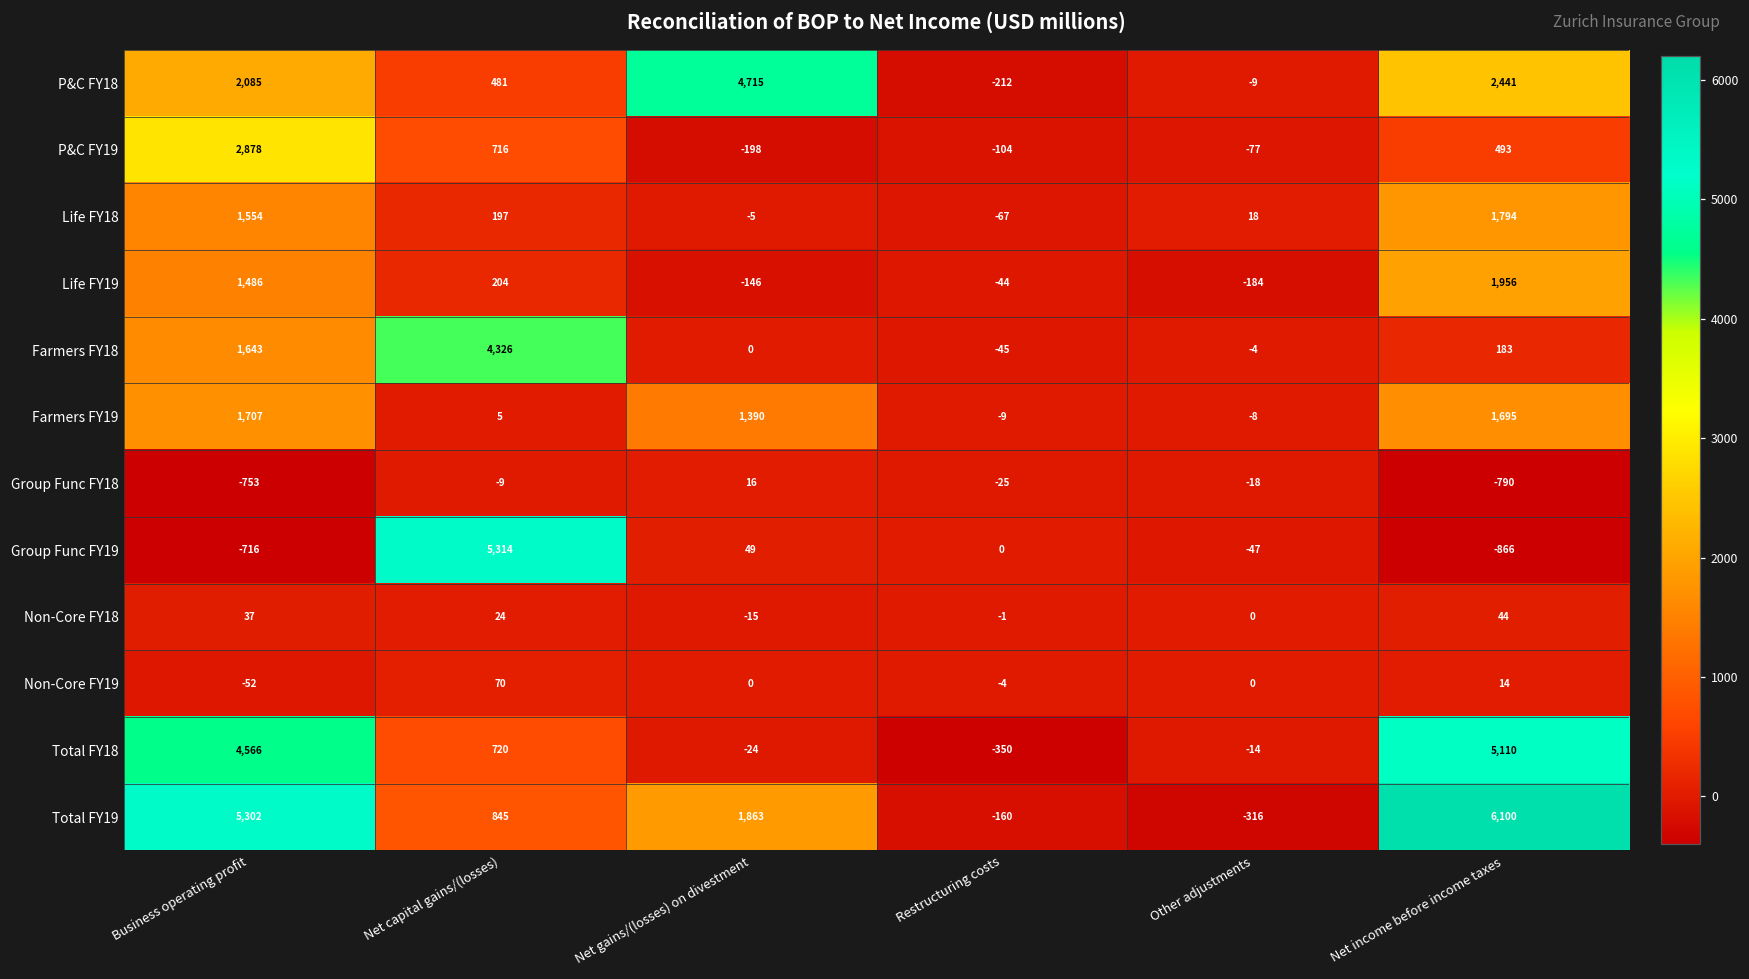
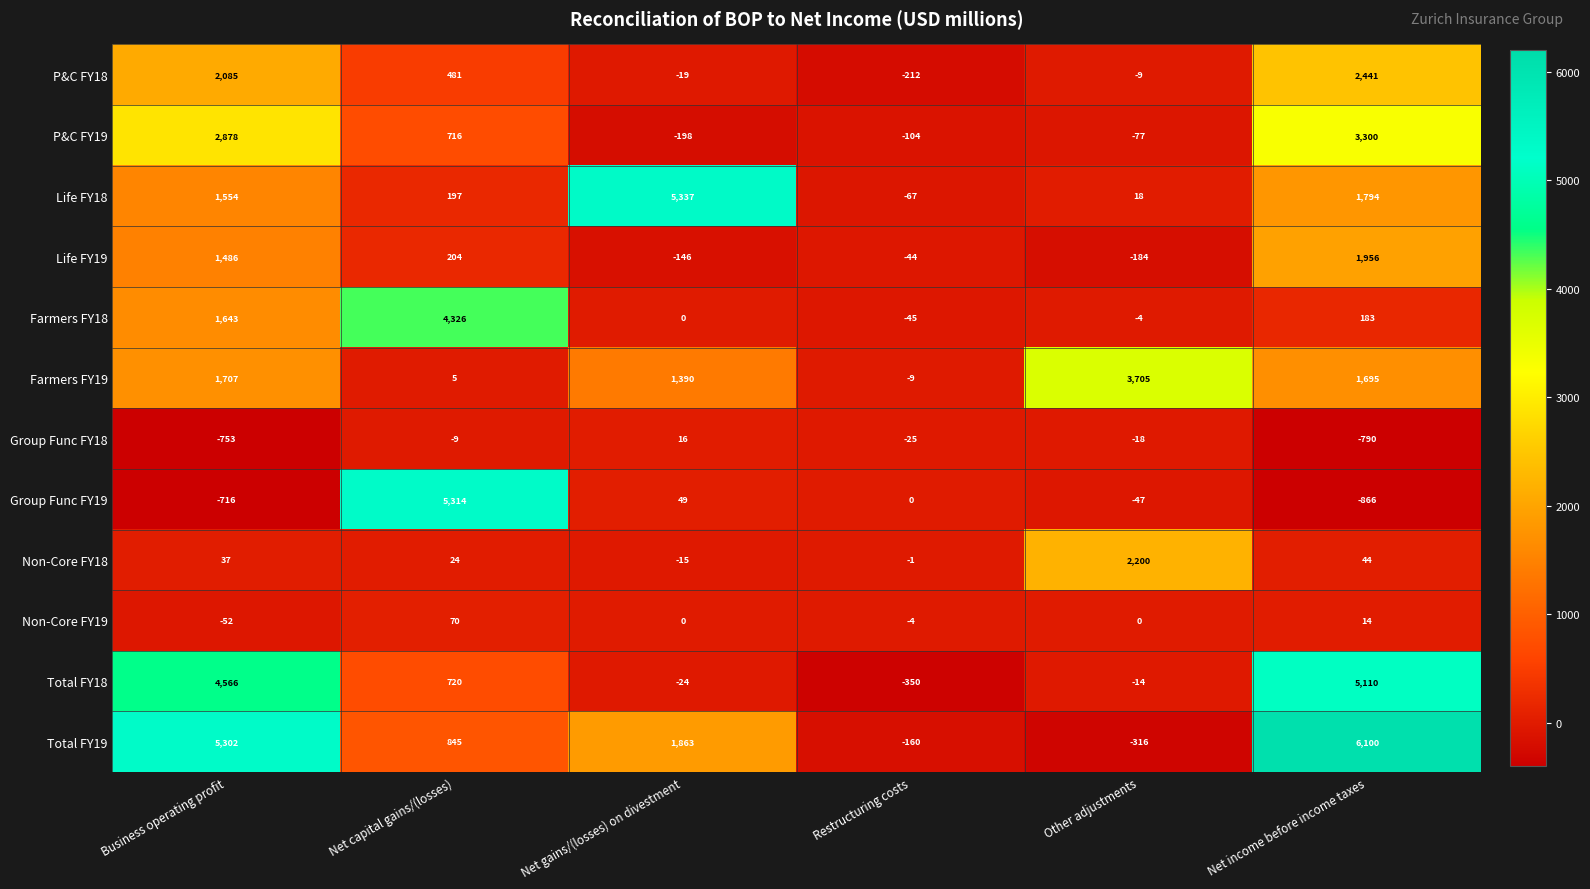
  {
    "P&C FY18": {
      "Business operating profit": "2,085",
      "Net capital gains/(losses)": "481",
-     "Net gains/(losses) on divestment": "4,715",
+     "Net gains/(losses) on divestment": "-19",
      "Restructuring costs": "-212",
      "Other adjustments": "-9",
      "Net income before income taxes": "2,441"
    },
    "P&C FY19": {
      "Business operating profit": "2,878",
      "Net capital gains/(losses)": "716",
      "Net gains/(losses) on divestment": "-198",
      "Restructuring costs": "-104",
      "Other adjustments": "-77",
-     "Net income before income taxes": "493"
+     "Net income before income taxes": "3,300"
    },
    "Life FY18": {
      "Business operating profit": "1,554",
      "Net capital gains/(losses)": "197",
-     "Net gains/(losses) on divestment": "-5",
+     "Net gains/(losses) on divestment": "5,337",
      "Restructuring costs": "-67",
      "Other adjustments": "18",
      "Net income before income taxes": "1,794"
    },
    "Life FY19": {
      "Business operating profit": "1,486",
      "Net capital gains/(losses)": "204",
      "Net gains/(losses) on divestment": "-146",
      "Restructuring costs": "-44",
      "Other adjustments": "-184",
      "Net income before income taxes": "1,956"
    },
    "Farmers FY18": {
      "Business operating profit": "1,643",
      "Net capital gains/(losses)": "4,326",
      "Net gains/(losses) on divestment": "0",
      "Restructuring costs": "-45",
      "Other adjustments": "-4",
      "Net income before income taxes": "183"
    },
    "Farmers FY19": {
      "Business operating profit": "1,707",
      "Net capital gains/(losses)": "5",
      "Net gains/(losses) on divestment": "1,390",
      "Restructuring costs": "-9",
-     "Other adjustments": "-8",
+     "Other adjustments": "3,705",
      "Net income before income taxes": "1,695"
    },
    "Group Func FY18": {
      "Business operating profit": "-753",
      "Net capital gains/(losses)": "-9",
      "Net gains/(losses) on divestment": "16",
      "Restructuring costs": "-25",
      "Other adjustments": "-18",
      "Net income before income taxes": "-790"
    },
    "Group Func FY19": {
      "Business operating profit": "-716",
      "Net capital gains/(losses)": "5,314",
      "Net gains/(losses) on divestment": "49",
      "Restructuring costs": "0",
      "Other adjustments": "-47",
      "Net income before income taxes": "-866"
    },
    "Non-Core FY18": {
      "Business operating profit": "37",
      "Net capital gains/(losses)": "24",
      "Net gains/(losses) on divestment": "-15",
      "Restructuring costs": "-1",
-     "Other adjustments": "0",
+     "Other adjustments": "2,200",
      "Net income before income taxes": "44"
    },
    "Non-Core FY19": {
      "Business operating profit": "-52",
      "Net capital gains/(losses)": "70",
      "Net gains/(losses) on divestment": "0",
      "Restructuring costs": "-4",
      "Other adjustments": "0",
      "Net income before income taxes": "14"
    },
    "Total FY18": {
      "Business operating profit": "4,566",
      "Net capital gains/(losses)": "720",
      "Net gains/(losses) on divestment": "-24",
      "Restructuring costs": "-350",
      "Other adjustments": "-14",
      "Net income before income taxes": "5,110"
    },
    "Total FY19": {
      "Business operating profit": "5,302",
      "Net capital gains/(losses)": "845",
      "Net gains/(losses) on divestment": "1,863",
      "Restructuring costs": "-160",
      "Other adjustments": "-316",
      "Net income before income taxes": "6,100"
    }
  }
